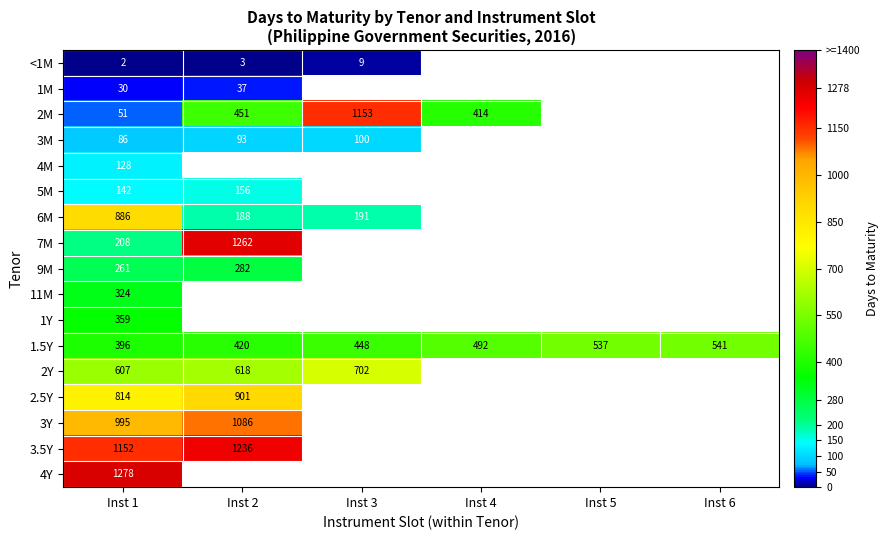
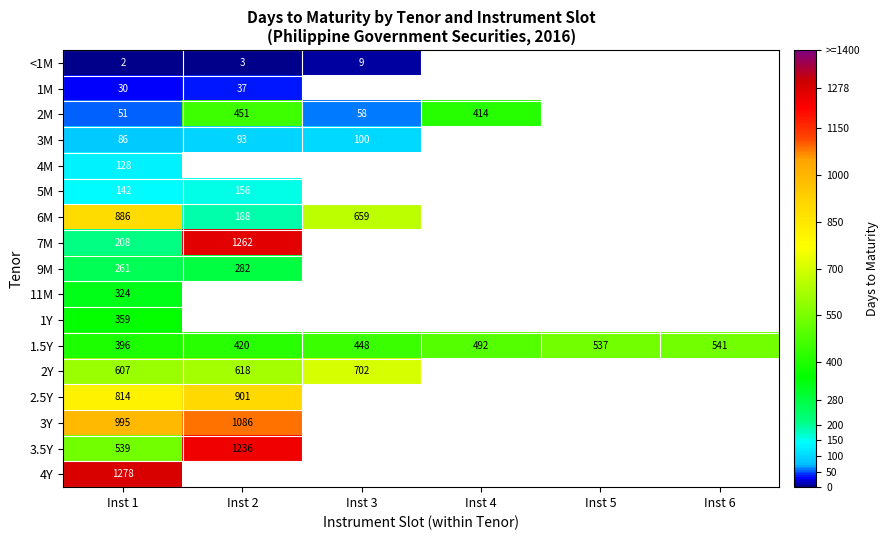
  {
    "<1M": {
      "Inst 1": 2,
      "Inst 2": 3,
      "Inst 3": 9
    },
    "1M": {
      "Inst 1": 30,
      "Inst 2": 37
    },
    "2M": {
      "Inst 1": 51,
      "Inst 2": 451,
-     "Inst 3": 1153,
+     "Inst 3": 58,
      "Inst 4": 414
    },
    "3M": {
      "Inst 1": 86,
      "Inst 2": 93,
      "Inst 3": 100
    },
    "4M": {
      "Inst 1": 128
    },
    "5M": {
      "Inst 1": 142,
      "Inst 2": 156
    },
    "6M": {
      "Inst 1": 886,
      "Inst 2": 188,
-     "Inst 3": 191
+     "Inst 3": 659
    },
    "7M": {
      "Inst 1": 208,
      "Inst 2": 1262
    },
    "9M": {
      "Inst 1": 261,
      "Inst 2": 282
    },
    "11M": {
      "Inst 1": 324
    },
    "1Y": {
      "Inst 1": 359
    },
    "1.5Y": {
      "Inst 1": 396,
      "Inst 2": 420,
      "Inst 3": 448,
      "Inst 4": 492,
      "Inst 5": 537,
      "Inst 6": 541
    },
    "2Y": {
      "Inst 1": 607,
      "Inst 2": 618,
      "Inst 3": 702
    },
    "2.5Y": {
      "Inst 1": 814,
      "Inst 2": 901
    },
    "3Y": {
      "Inst 1": 995,
      "Inst 2": 1086
    },
    "3.5Y": {
-     "Inst 1": 1152,
+     "Inst 1": 539,
      "Inst 2": 1236
    },
    "4Y": {
      "Inst 1": 1278
    }
  }
